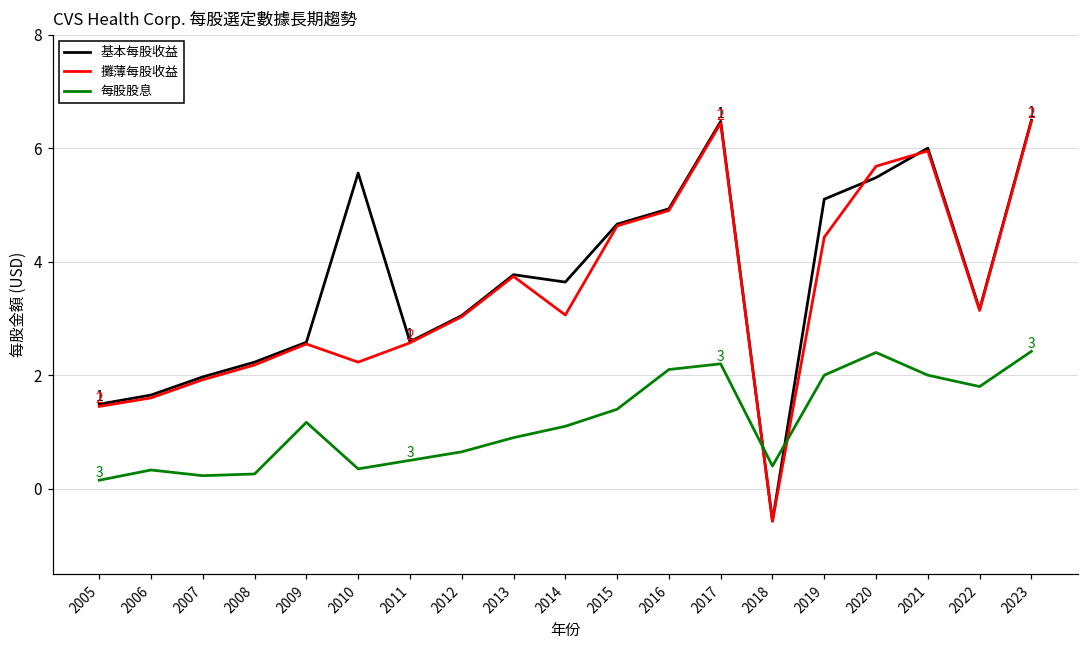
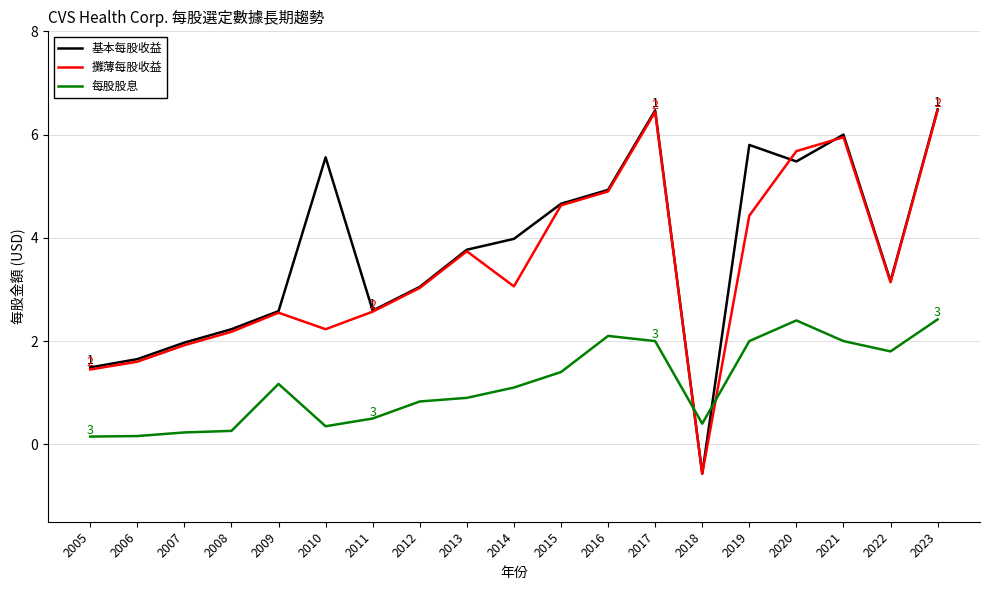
  {
    "基本每股收益": {
      "2006": 1.7,
      "2007": 2.0,
      "2008": 2.2,
      "2010": 5.6,
-     "2014": 3.6,
-     "2019": 5.1,
+     "2014": 4.0,
+     "2019": 5.8,
      "2020": 5.5,
      "2021": 6.0
    },
    "攤薄每股收益": {
      "2006": 1.6,
      "2007": 1.9,
      "2008": 2.2,
      "2010": 2.2,
      "2014": 3.1,
      "2019": 4.4,
      "2020": 5.7,
      "2021": 6.0
    },
    "每股股息": {
-     "2006": 0.3,
+     "2006": 0.2,
      "2007": 0.2,
      "2008": 0.3,
      "2009": 1.2,
      "2010": 0.4,
-     "2012": 0.7,
+     "2012": 0.8,
      "2013": 0.9,
      "2014": 1.1,
      "2015": 1.4,
      "2016": 2.1,
-     "2017": 2.2,
+     "2017": 2.0,
      "2018": 0.4,
      "2019": 2.0,
      "2020": 2.4,
      "2021": 2.0,
      "2022": 1.8
    }
  }
